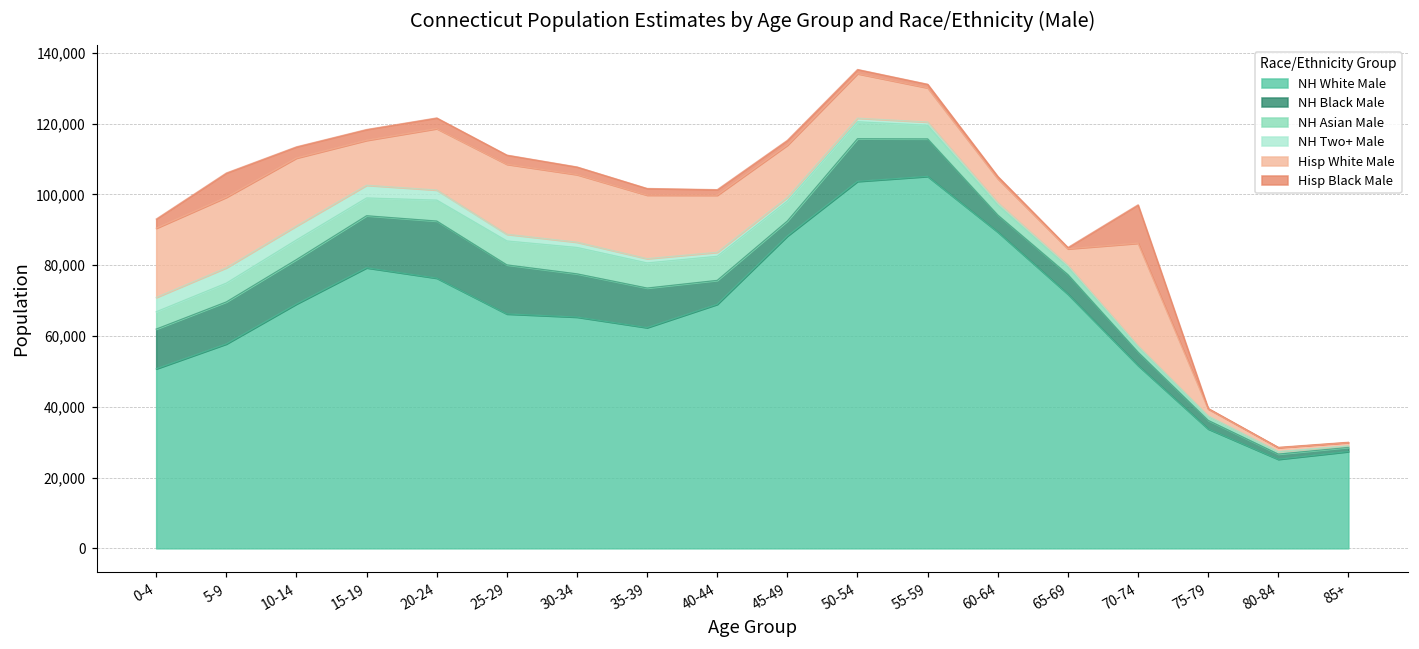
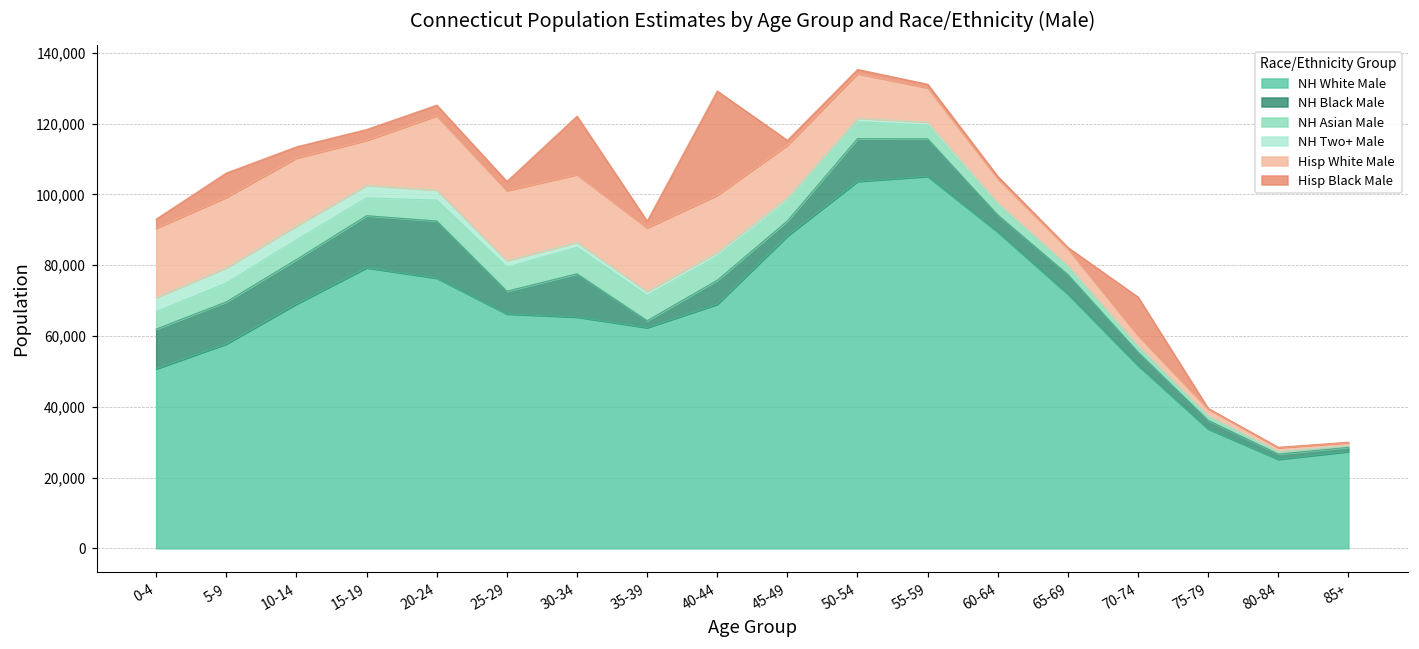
  {
    "NH Black Male": {
      "0-4": "11,000",
      "5-9": "12,000",
      "10-14": "13,000",
      "15-19": "15,000",
      "20-24": "16,000",
-     "25-29": "14,000",
+     "25-29": "6,000",
      "30-34": "12,000",
-     "35-39": "11,000",
+     "35-39": "2,000",
      "40-44": "7,000",
      "45-49": "4,000",
      "50-54": "12,000",
      "55-59": "11,000",
      "60-64": "5,000",
      "65-69": "6,000",
      "70-74": "4,000",
      "75-79": "2,000"
    },
    "Hisp White Male": {
      "0-4": "20,000",
      "5-9": "20,000",
      "10-14": "19,000",
      "15-19": "13,000",
-     "20-24": "17,000",
+     "20-24": "21,000",
      "25-29": "20,000",
      "30-34": "19,000",
      "35-39": "18,000",
      "40-44": "16,000",
      "45-49": "15,000",
      "50-54": "13,000",
      "55-59": "10,000",
-     "70-74": "29,000"
+     "70-74": "3,000"
    },
    "Hisp Black Male": {
      "0-4": "3,000",
      "5-9": "7,000",
      "10-14": "3,000",
      "15-19": "3,000",
      "20-24": "3,000",
      "25-29": "3,000",
-     "30-34": "2,000",
+     "30-34": "17,000",
      "35-39": "2,000",
-     "40-44": "2,000",
+     "40-44": "29,000",
      "45-49": "1,000",
      "50-54": "1,000",
      "55-59": "1,000",
      "70-74": "11,000"
    }
  }
